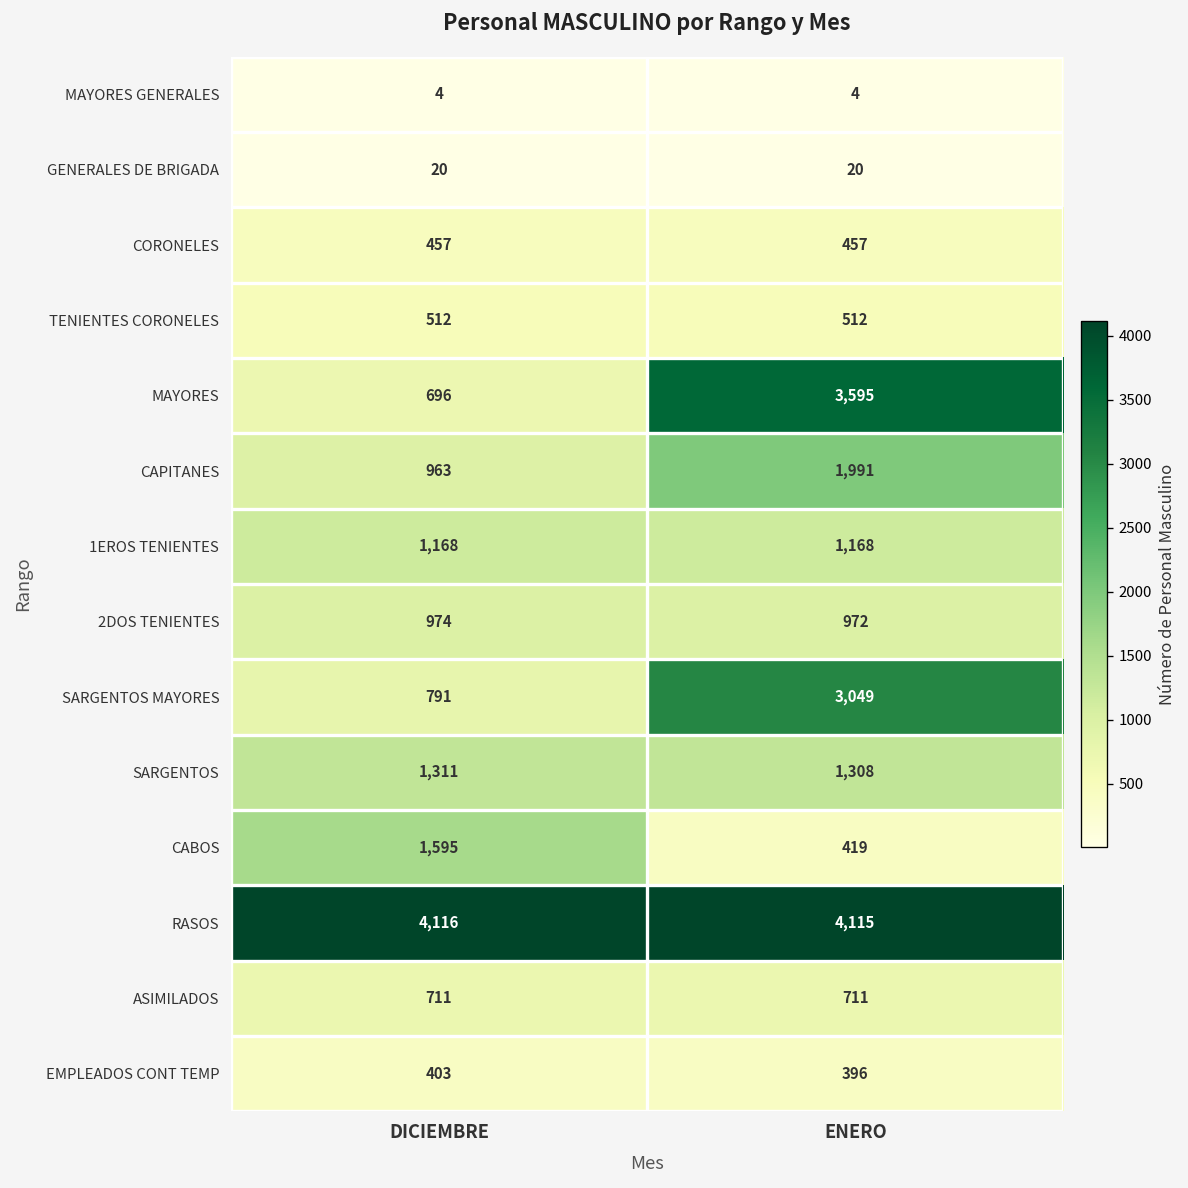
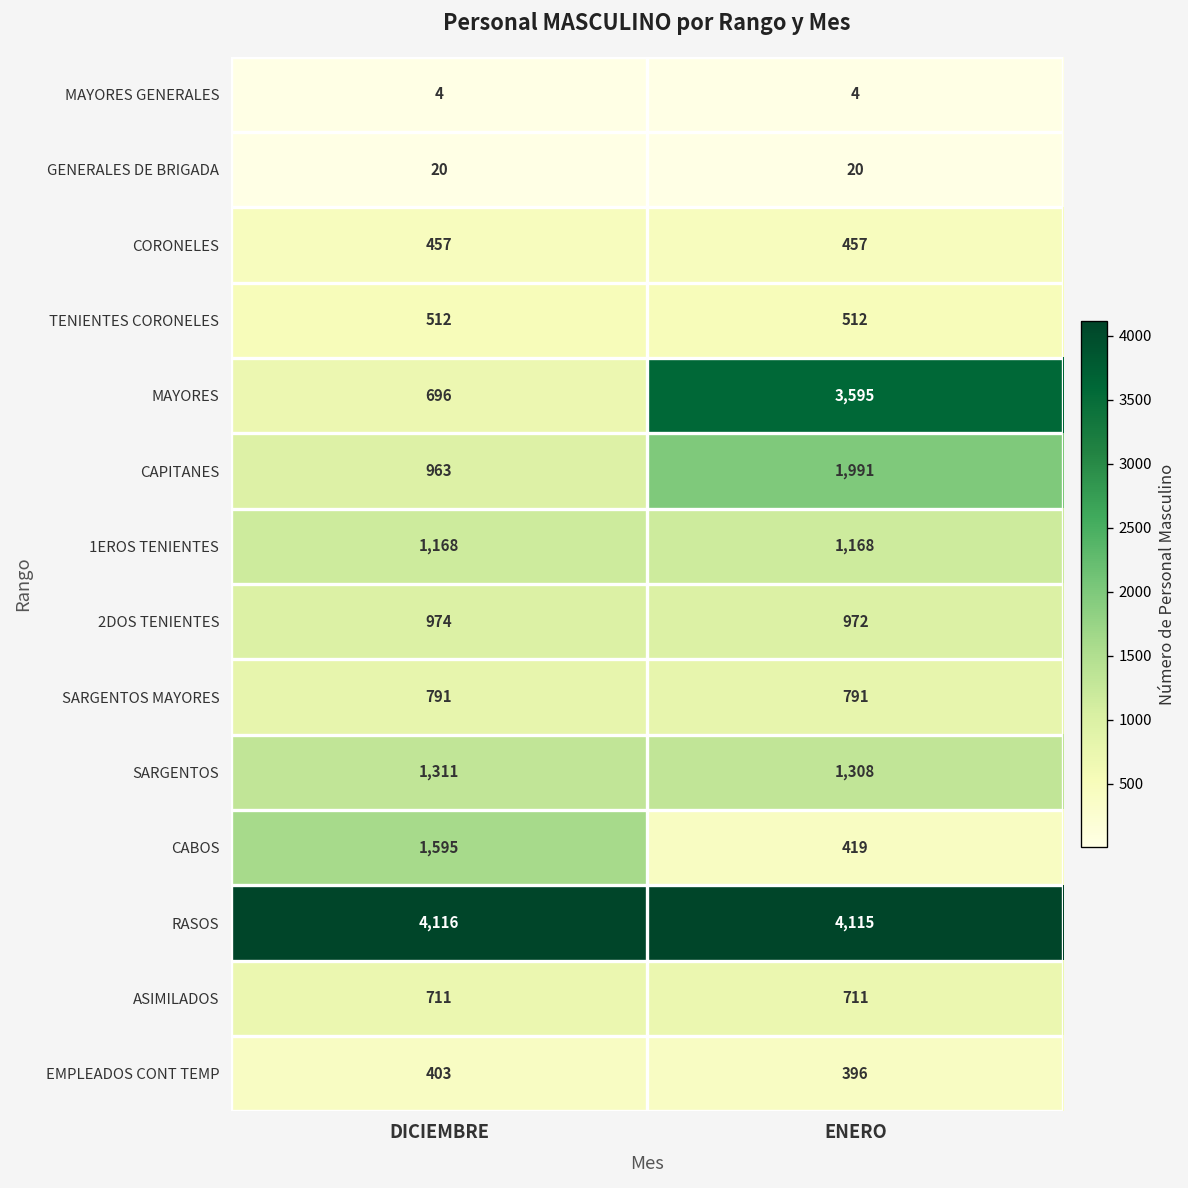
  {
    "MAYORES GENERALES": {
      "DICIEMBRE": "4",
      "ENERO": "4"
    },
    "GENERALES DE BRIGADA": {
      "DICIEMBRE": "20",
      "ENERO": "20"
    },
    "CORONELES": {
      "DICIEMBRE": "457",
      "ENERO": "457"
    },
    "TENIENTES CORONELES": {
      "DICIEMBRE": "512",
      "ENERO": "512"
    },
    "MAYORES": {
      "DICIEMBRE": "696",
      "ENERO": "3,595"
    },
    "CAPITANES": {
      "DICIEMBRE": "963",
      "ENERO": "1,991"
    },
    "1EROS TENIENTES": {
      "DICIEMBRE": "1,168",
      "ENERO": "1,168"
    },
    "2DOS TENIENTES": {
      "DICIEMBRE": "974",
      "ENERO": "972"
    },
    "SARGENTOS MAYORES": {
      "DICIEMBRE": "791",
-     "ENERO": "3,049"
+     "ENERO": "791"
    },
    "SARGENTOS": {
      "DICIEMBRE": "1,311",
      "ENERO": "1,308"
    },
    "CABOS": {
      "DICIEMBRE": "1,595",
      "ENERO": "419"
    },
    "RASOS": {
      "DICIEMBRE": "4,116",
      "ENERO": "4,115"
    },
    "ASIMILADOS": {
      "DICIEMBRE": "711",
      "ENERO": "711"
    },
    "EMPLEADOS CONT TEMP": {
      "DICIEMBRE": "403",
      "ENERO": "396"
    }
  }
